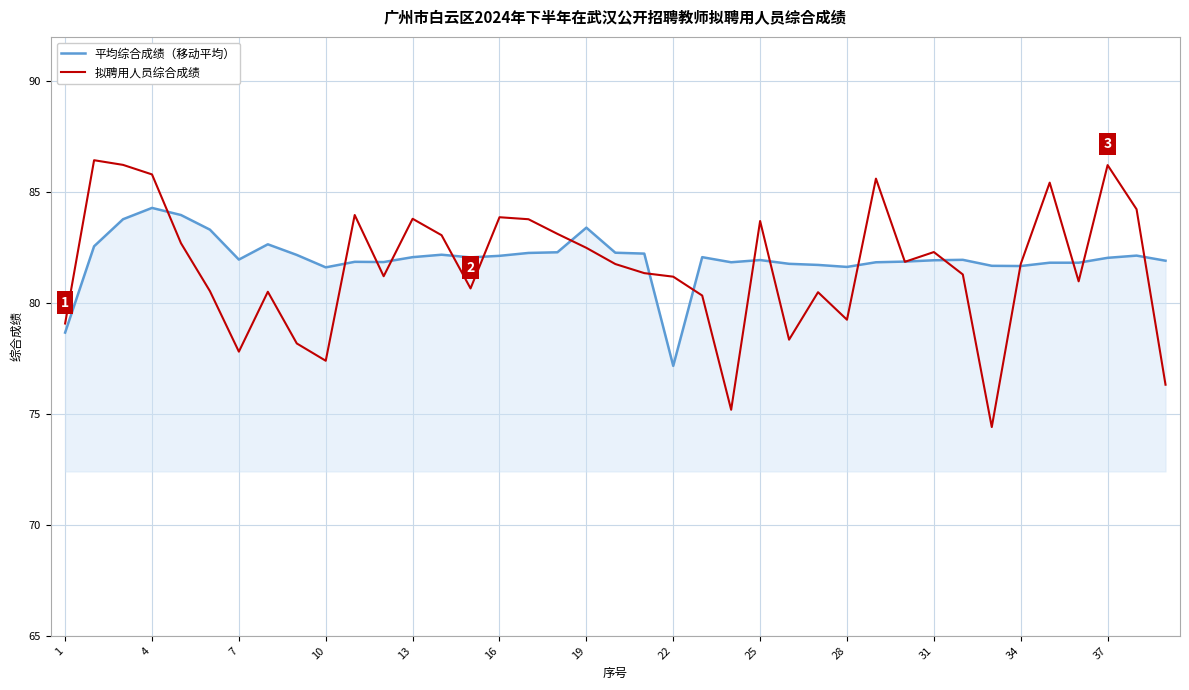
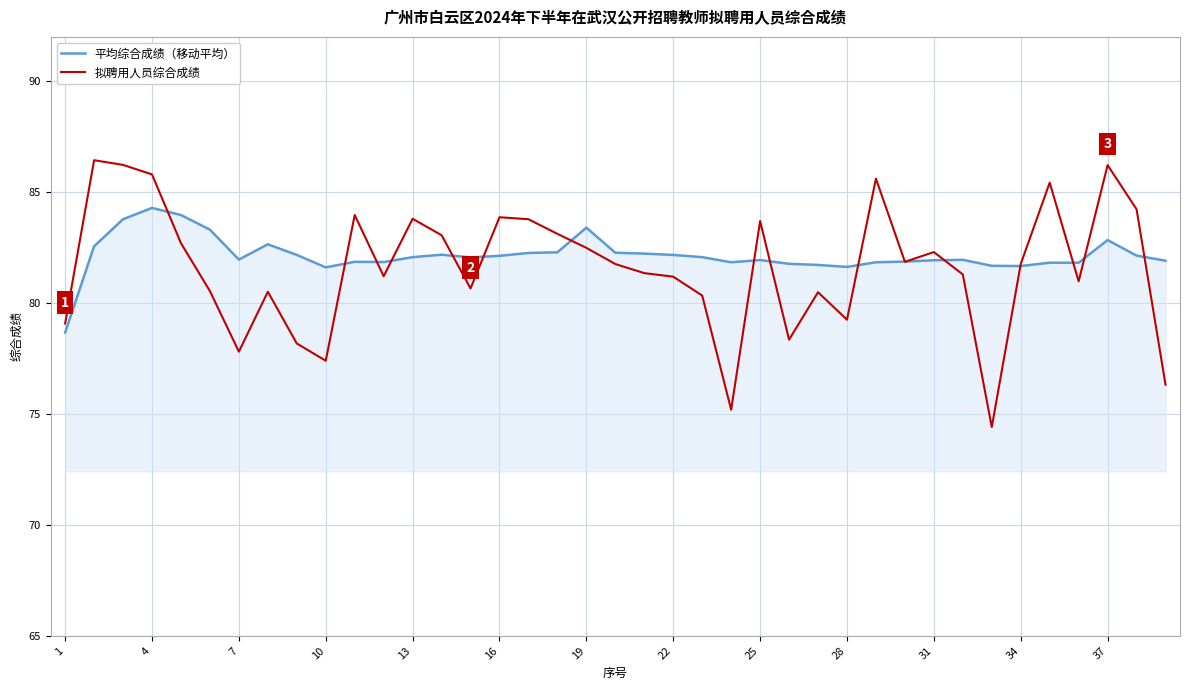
  {
    "平均综合成绩（移动平均）": {
      "1": 78.7,
      "4": 84.3,
      "7": 82.0,
      "10": 81.6,
      "13": 82.1,
      "16": 82.1,
      "19": 83.4,
-     "22": 77.2,
+     "22": 82.2,
      "25": 81.9,
      "28": 81.6,
      "31": 81.9,
-     "37": 82.0
+     "37": 82.8
    },
    "拟聘用人员综合成绩": {
      "4": 85.8,
      "7": 77.8,
      "10": 77.4,
      "13": 83.8,
      "16": 83.9,
      "19": 82.5,
      "22": 81.2,
      "25": 83.7,
      "28": 79.3,
      "31": 82.3
    }
  }
